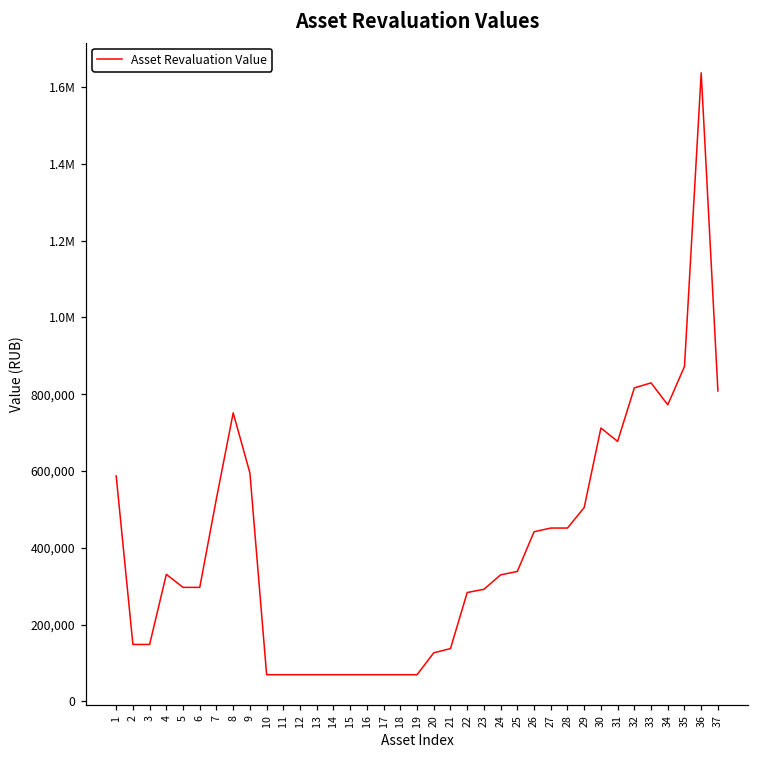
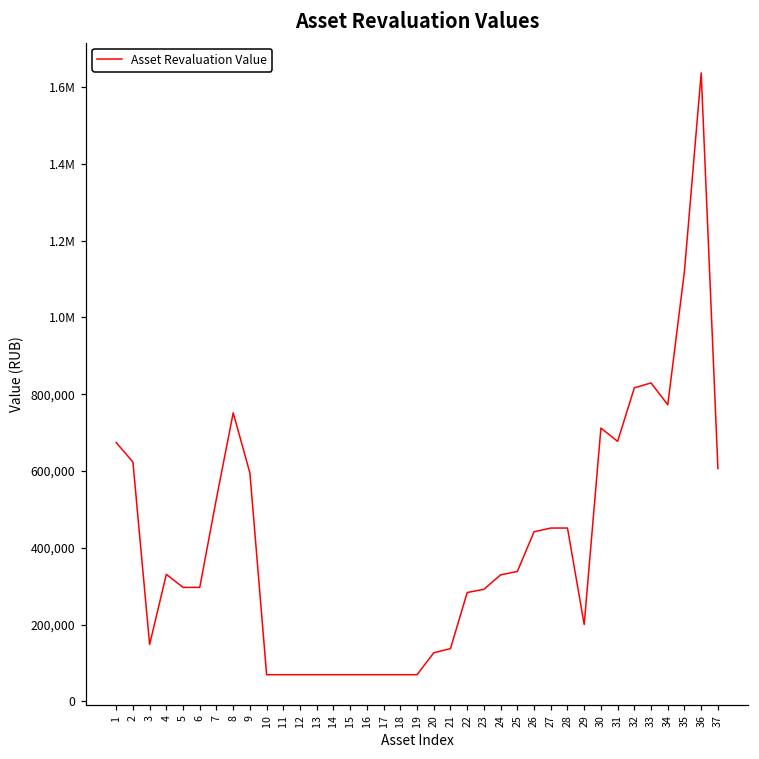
  {
-   "1": "590,000",
-   "2": "150,000",
+   "1": "670,000",
+   "2": "620,000",
    "3": "150,000",
    "4": "330,000",
    "5": "300,000",
    "6": "300,000",
    "7": "530,000",
    "8": "750,000",
    "9": "600,000",
    "10": "70,000",
    "11": "70,000",
    "12": "70,000",
    "13": "70,000",
    "14": "70,000",
    "15": "70,000",
    "16": "70,000",
    "17": "70,000",
    "18": "70,000",
    "19": "70,000",
    "20": "130,000",
    "21": "140,000",
    "22": "280,000",
    "23": "290,000",
    "24": "330,000",
    "25": "340,000",
    "26": "440,000",
    "27": "450,000",
    "28": "450,000",
-   "29": "510,000",
+   "29": "200,000",
    "30": "710,000",
    "31": "680,000",
    "32": "820,000",
    "33": "830,000",
    "34": "770,000",
-   "35": "870,000",
+   "35": "1,120,000",
    "36": "1,640,000",
-   "37": "810,000"
+   "37": "610,000"
  }
